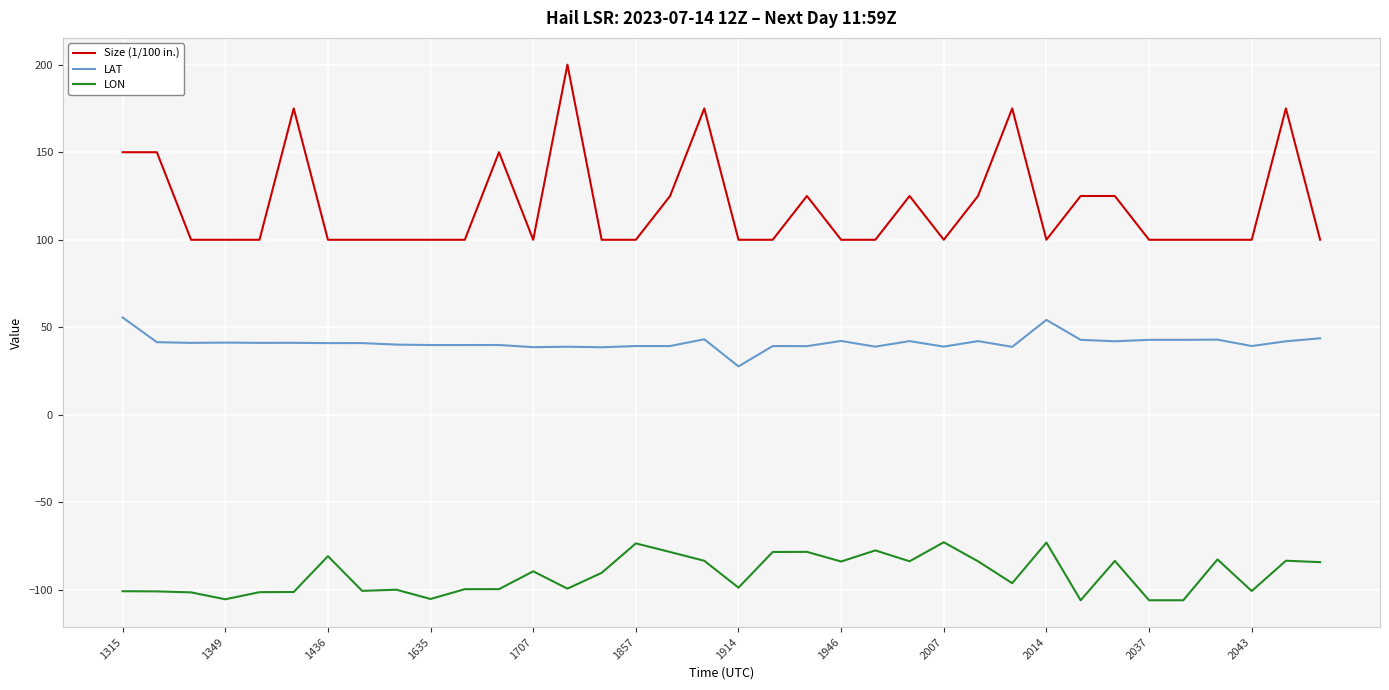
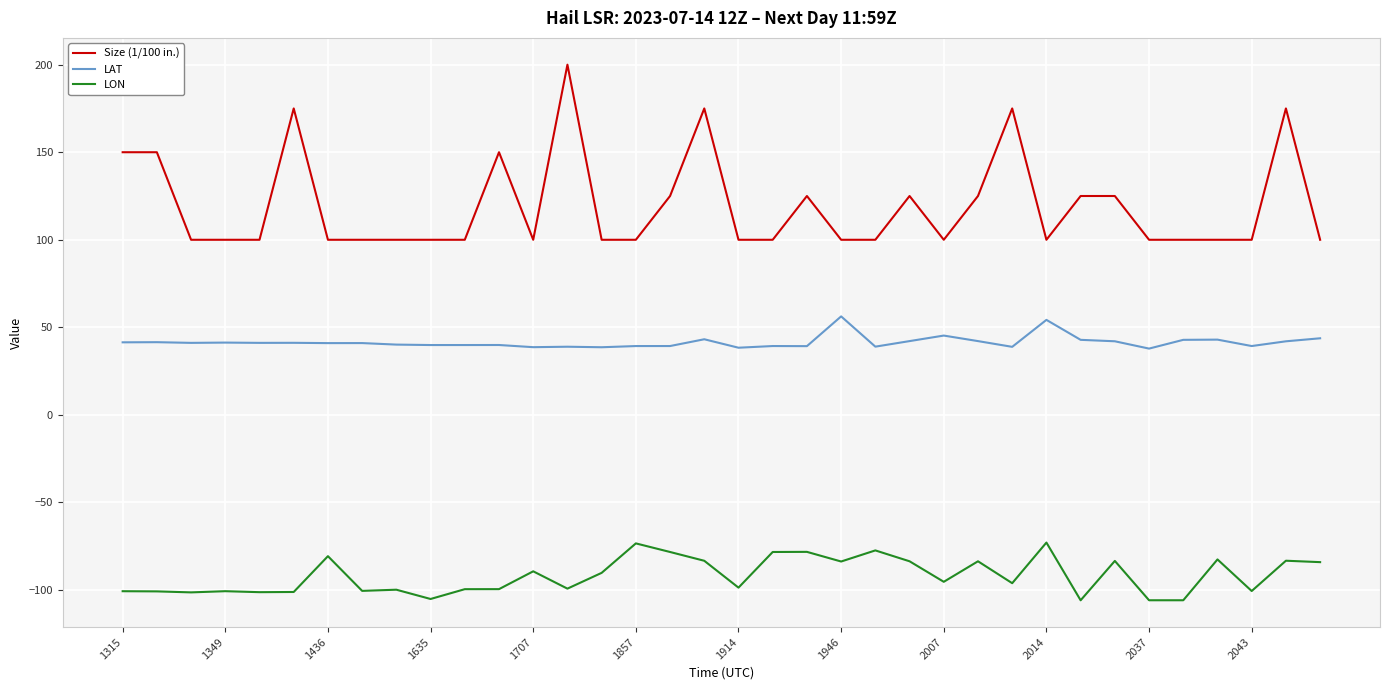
  {
    "Size (1/100 in.)": {
      "1315": 150,
      "1349": 100,
      "1436": 100,
      "1635": 100,
      "1707": 100,
      "1857": 100,
      "1914": 100,
      "1946": 100,
      "2007": 100,
      "2014": 100,
      "2037": 100,
      "2043": 100
    },
    "LAT": {
-     "1315": 56,
+     "1315": 41,
      "1349": 41,
      "1436": 41,
      "1635": 40,
      "1707": 39,
      "1857": 39,
-     "1914": 28,
-     "1946": 42,
-     "2007": 39,
+     "1914": 38,
+     "1946": 56,
+     "2007": 45,
      "2014": 54,
-     "2037": 43,
+     "2037": 38,
      "2043": 39
    },
    "LON": {
      "1315": -101,
-     "1349": -105,
+     "1349": -101,
      "1436": -81,
      "1635": -105,
      "1707": -89,
      "1857": -73,
      "1914": -99,
      "1946": -84,
-     "2007": -73,
+     "2007": -95,
      "2014": -73,
      "2037": -106,
      "2043": -101
    }
  }
